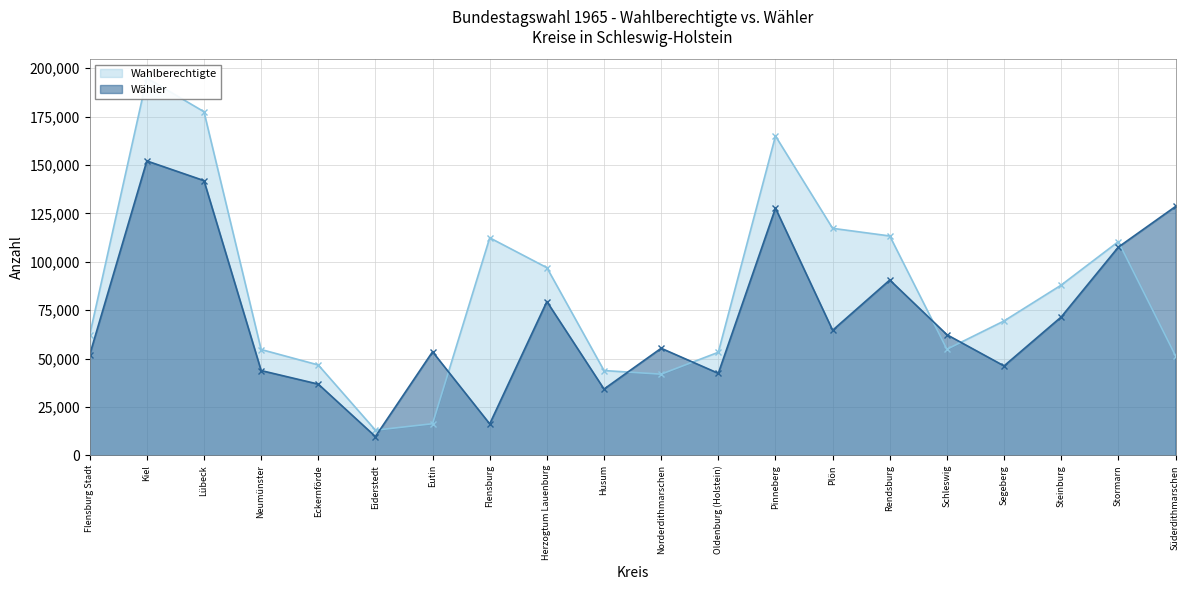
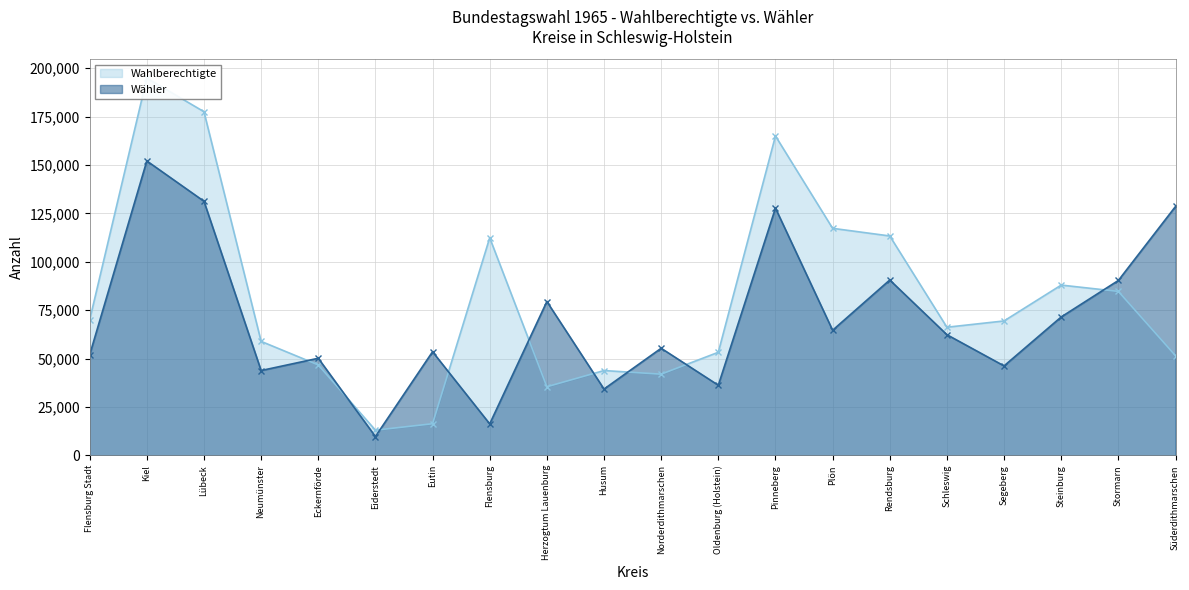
  {
    "Wahlberechtigte": {
-     "Flensburg Stadt": "62,000",
+     "Flensburg Stadt": "70,000",
      "Lübeck": "178,000",
-     "Neumünster": "55,000",
+     "Neumünster": "59,000",
      "Eckernförde": "47,000",
      "Eiderstedt": "13,000",
      "Eutin": "16,000",
      "Flensburg": "112,000",
-     "Herzogtum Lauenburg": "97,000",
+     "Herzogtum Lauenburg": "35,000",
      "Husum": "44,000",
      "Norderdithmarschen": "42,000",
      "Oldenburg (Holstein)": "53,000",
      "Pinneberg": "165,000",
      "Plön": "117,000",
      "Rendsburg": "113,000",
-     "Schleswig": "55,000",
+     "Schleswig": "66,000",
      "Segeberg": "69,000",
      "Steinburg": "88,000",
-     "Stormarn": "110,000",
+     "Stormarn": "85,000",
      "Süderdithmarschen": "51,000"
    },
    "Wähler": {
      "Flensburg Stadt": "52,000",
      "Kiel": "152,000",
-     "Lübeck": "142,000",
+     "Lübeck": "131,000",
      "Neumünster": "44,000",
-     "Eckernförde": "37,000",
+     "Eckernförde": "50,000",
      "Eiderstedt": "10,000",
      "Eutin": "54,000",
      "Flensburg": "16,000",
      "Herzogtum Lauenburg": "79,000",
      "Husum": "34,000",
      "Norderdithmarschen": "55,000",
-     "Oldenburg (Holstein)": "42,000",
+     "Oldenburg (Holstein)": "36,000",
      "Pinneberg": "128,000",
      "Plön": "65,000",
      "Rendsburg": "91,000",
      "Schleswig": "62,000",
      "Segeberg": "46,000",
      "Steinburg": "71,000",
-     "Stormarn": "108,000",
+     "Stormarn": "90,000",
      "Süderdithmarschen": "129,000"
    }
  }
